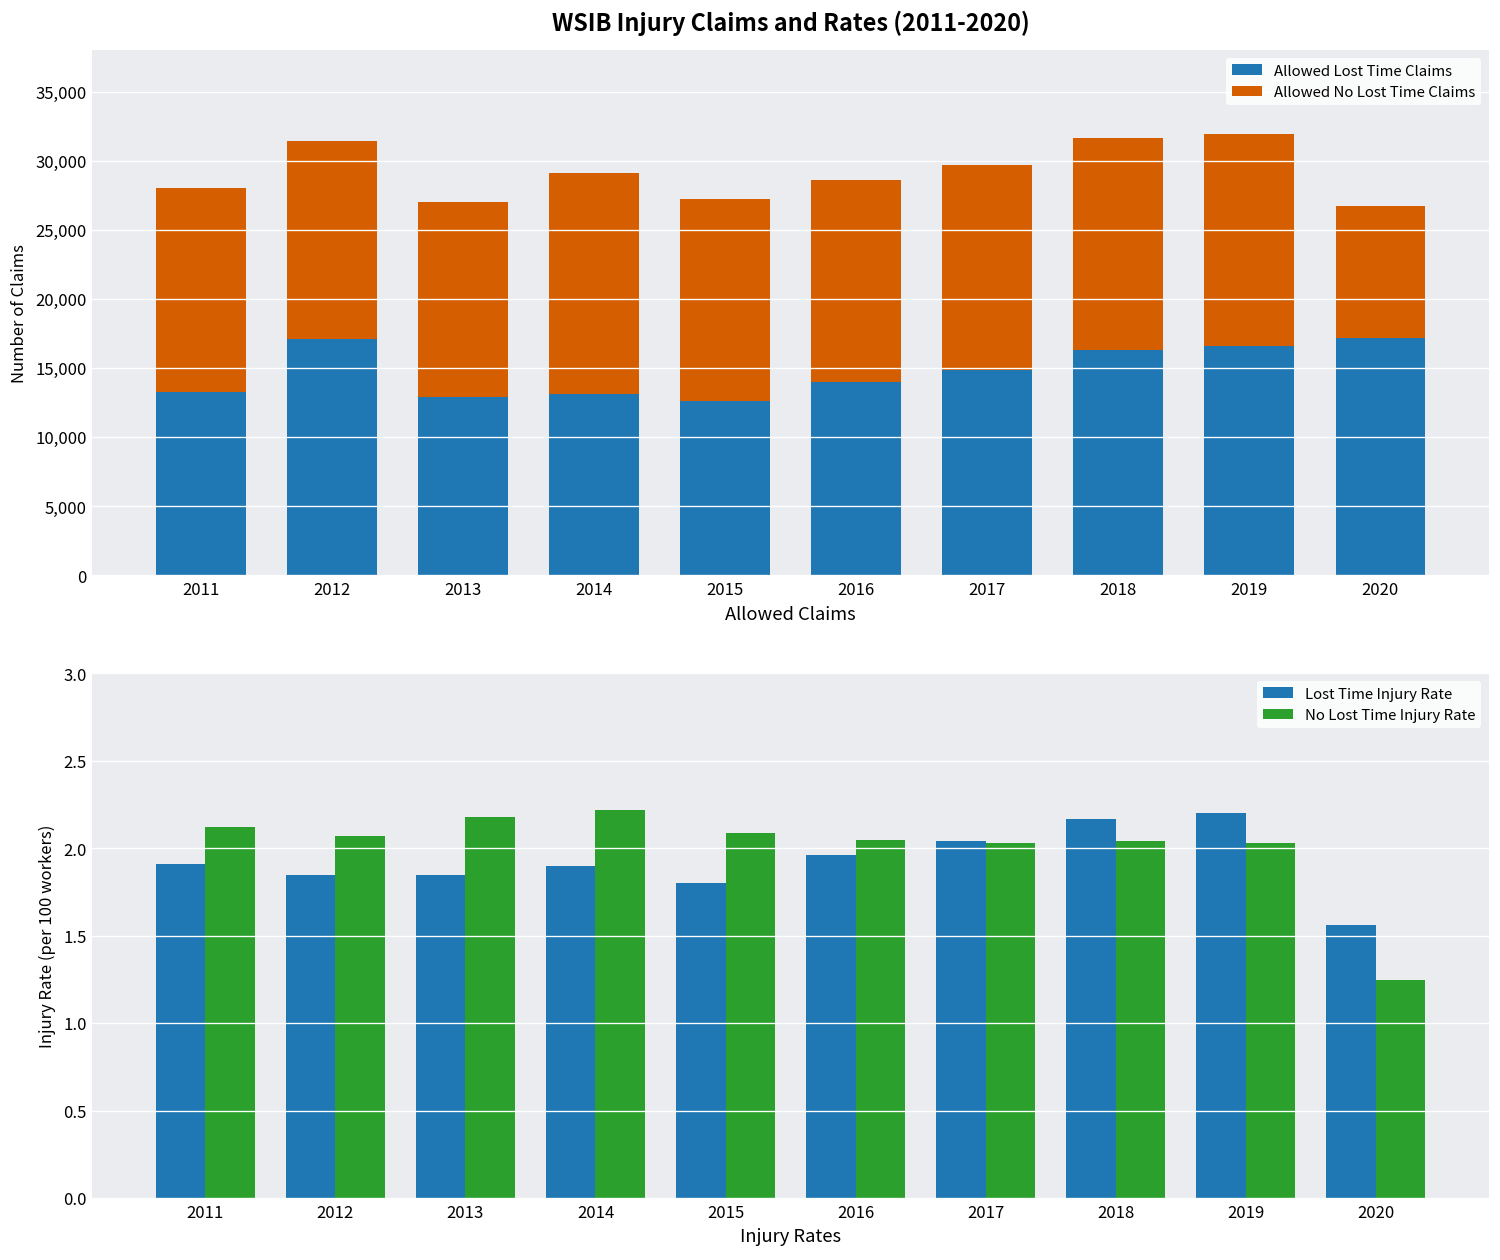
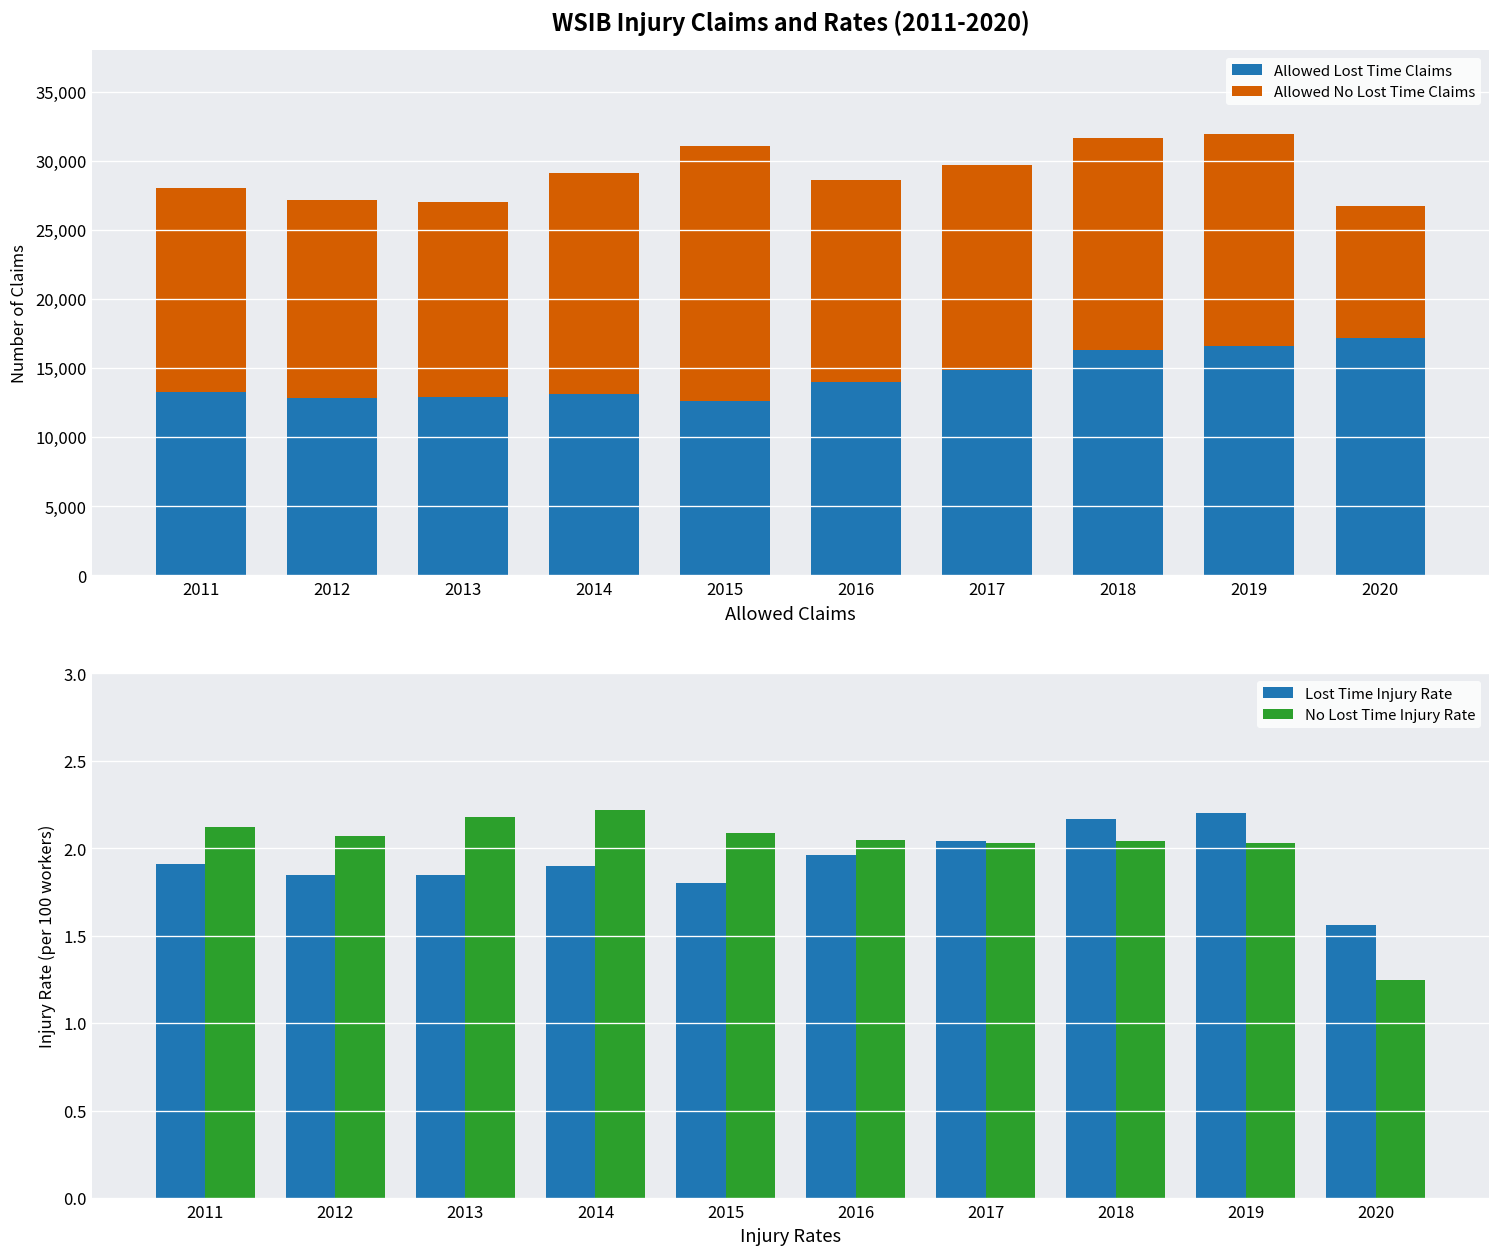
  {
    "WSIB Injury Claims and Rates (2011-2020)": {
      "Allowed Lost Time Claims": {
        "2011": "13,300",
-       "2012": "17,100",
+       "2012": "12,800",
        "2013": "12,900",
        "2014": "13,100",
        "2015": "12,600",
        "2016": "14,000",
        "2017": "14,900",
        "2018": "16,300",
        "2019": "16,600",
        "2020": "17,200"
      },
      "Allowed No Lost Time Claims": {
        "2011": "14,700",
        "2012": "14,400",
        "2013": "14,100",
        "2014": "16,000",
-       "2015": "14,600",
+       "2015": "18,400",
        "2016": "14,600",
        "2017": "14,800",
        "2018": "15,300",
        "2019": "15,300",
        "2020": "9,500"
      }
    }
  }
